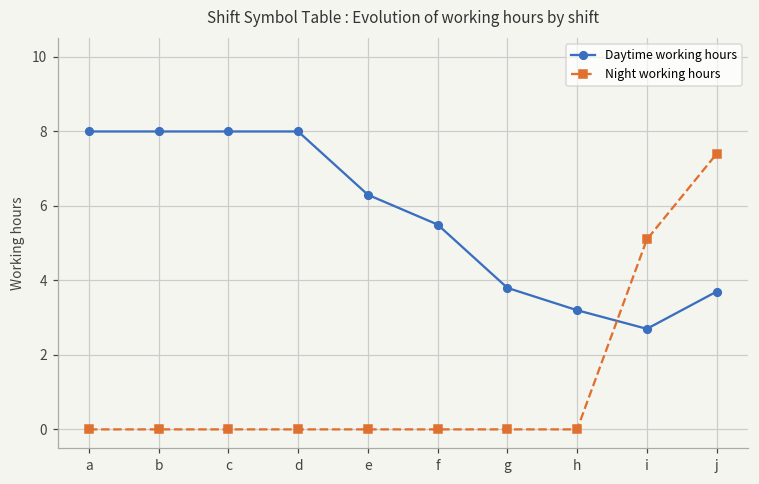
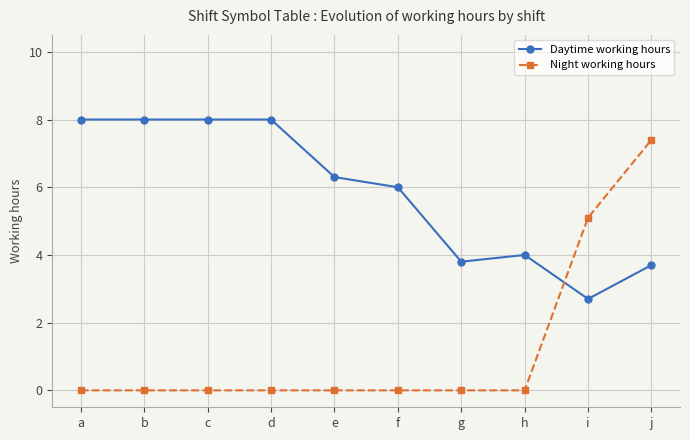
  {
    "Daytime working hours": {
      "a": 8.0,
      "b": 8.0,
      "c": 8.0,
      "d": 8.0,
      "e": 6.3,
-     "f": 5.5,
+     "f": 6.0,
      "g": 3.8,
-     "h": 3.2,
+     "h": 4.0,
      "i": 2.7,
      "j": 3.7
    },
    "Night working hours": {
      "a": 0.0,
      "b": 0.0,
      "c": 0.0,
      "d": 0.0,
      "e": 0.0,
      "f": 0.0,
      "g": 0.0,
      "h": 0.0,
      "i": 5.1,
      "j": 7.4
    }
  }
